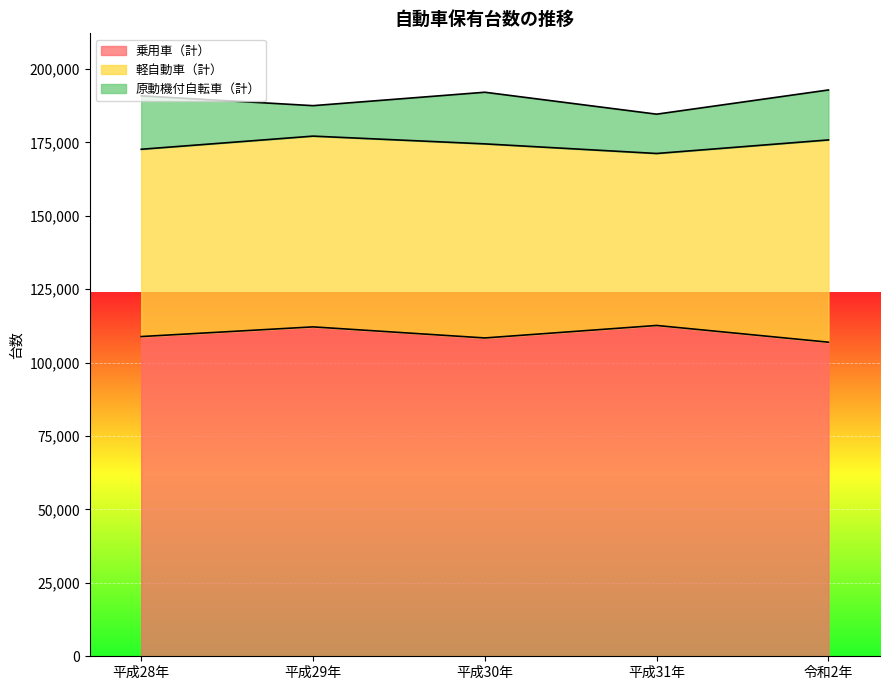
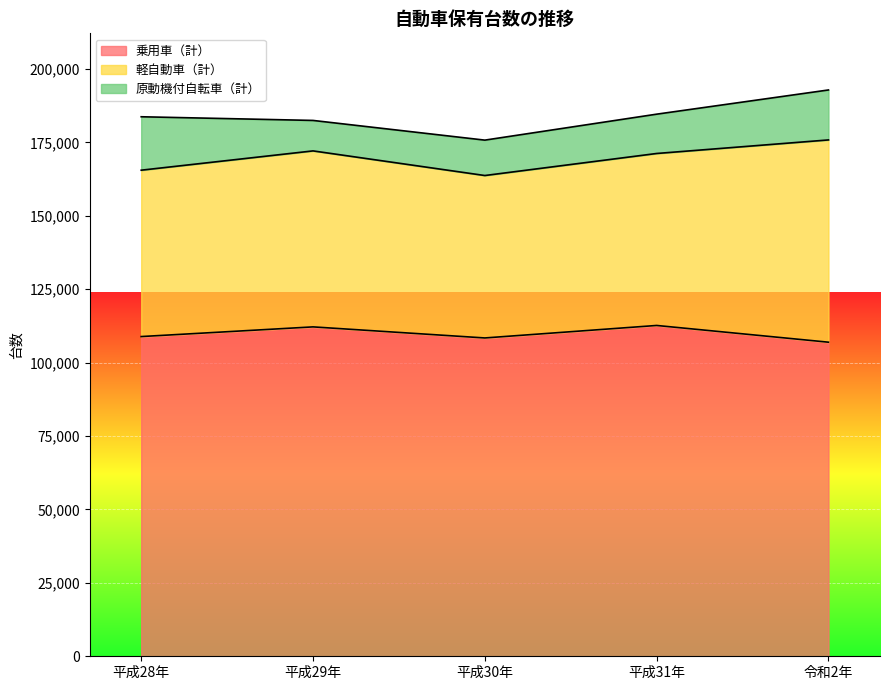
  {
    "乗用車（計）": {
      "平成28年": "109,000",
      "平成29年": "112,000",
      "平成30年": "108,000",
      "平成31年": "113,000",
      "令和2年": "107,000"
    },
    "軽自動車（計）": {
-     "平成28年": "64,000",
-     "平成29年": "65,000",
-     "平成30年": "66,000",
+     "平成28年": "57,000",
+     "平成29年": "60,000",
+     "平成30年": "55,000",
      "平成31年": "59,000",
      "令和2年": "69,000"
    },
    "原動機付自転車（計）": {
      "平成29年": "10,000",
-     "平成30年": "18,000",
+     "平成30年": "12,000",
      "平成31年": "13,000",
      "令和2年": "17,000"
    }
  }
